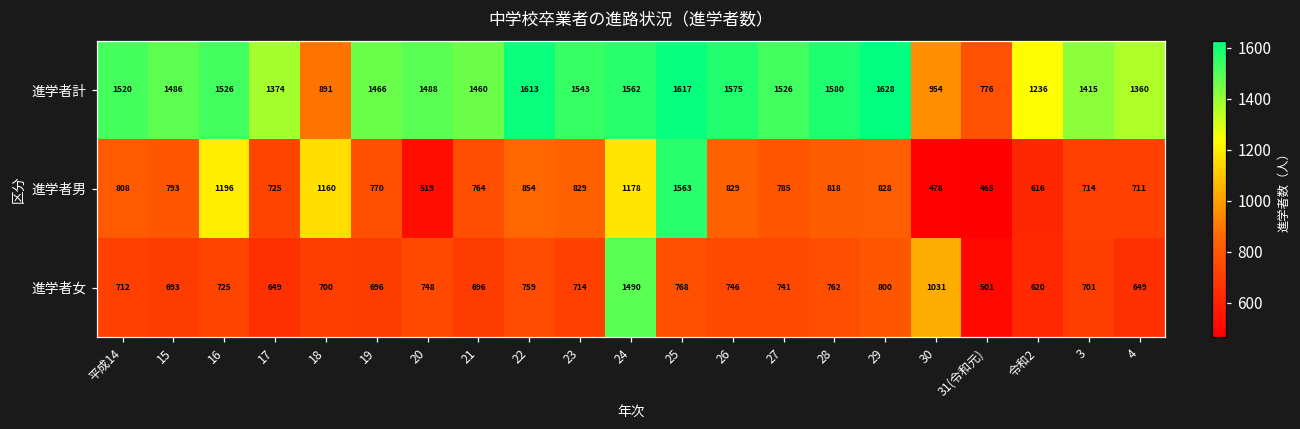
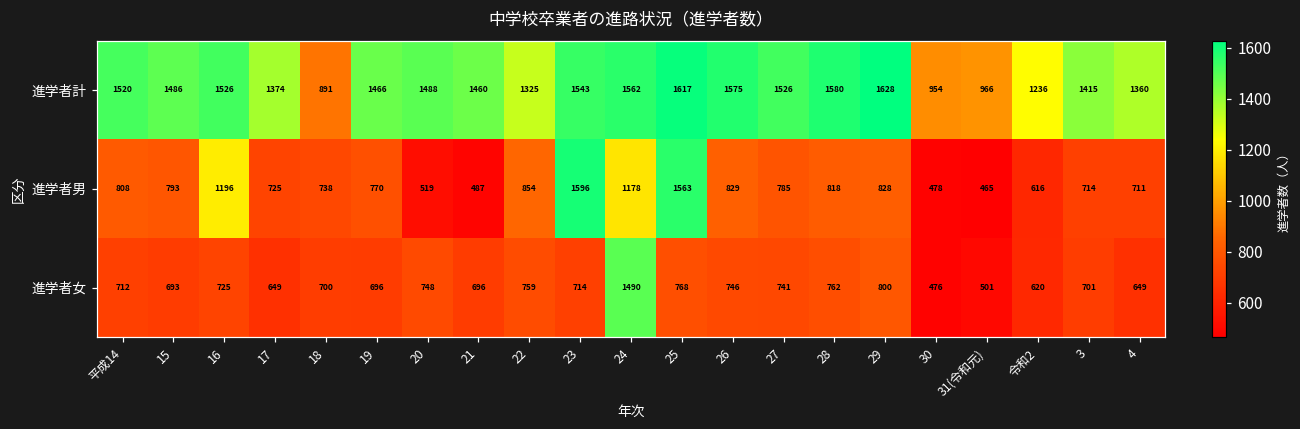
  {
    "進学者計": {
      "平成14": 1520,
      "15": 1486,
      "16": 1526,
      "17": 1374,
      "18": 891,
      "19": 1466,
      "20": 1488,
      "21": 1460,
-     "22": 1613,
+     "22": 1325,
      "23": 1543,
      "24": 1562,
      "25": 1617,
      "26": 1575,
      "27": 1526,
      "28": 1580,
      "29": 1628,
      "30": 954,
-     "31(令和元)": 776,
+     "31(令和元)": 966,
      "令和2": 1236,
      "3": 1415,
      "4": 1360
    },
    "進学者男": {
      "平成14": 808,
      "15": 793,
      "16": 1196,
      "17": 725,
-     "18": 1160,
+     "18": 738,
      "19": 770,
      "20": 519,
-     "21": 764,
+     "21": 487,
      "22": 854,
-     "23": 829,
+     "23": 1596,
      "24": 1178,
      "25": 1563,
      "26": 829,
      "27": 785,
      "28": 818,
      "29": 828,
      "30": 478,
      "31(令和元)": 465,
      "令和2": 616,
      "3": 714,
      "4": 711
    },
    "進学者女": {
      "平成14": 712,
      "15": 693,
      "16": 725,
      "17": 649,
      "18": 700,
      "19": 696,
      "20": 748,
      "21": 696,
      "22": 759,
      "23": 714,
      "24": 1490,
      "25": 768,
      "26": 746,
      "27": 741,
      "28": 762,
      "29": 800,
-     "30": 1031,
+     "30": 476,
      "31(令和元)": 501,
      "令和2": 620,
      "3": 701,
      "4": 649
    }
  }
